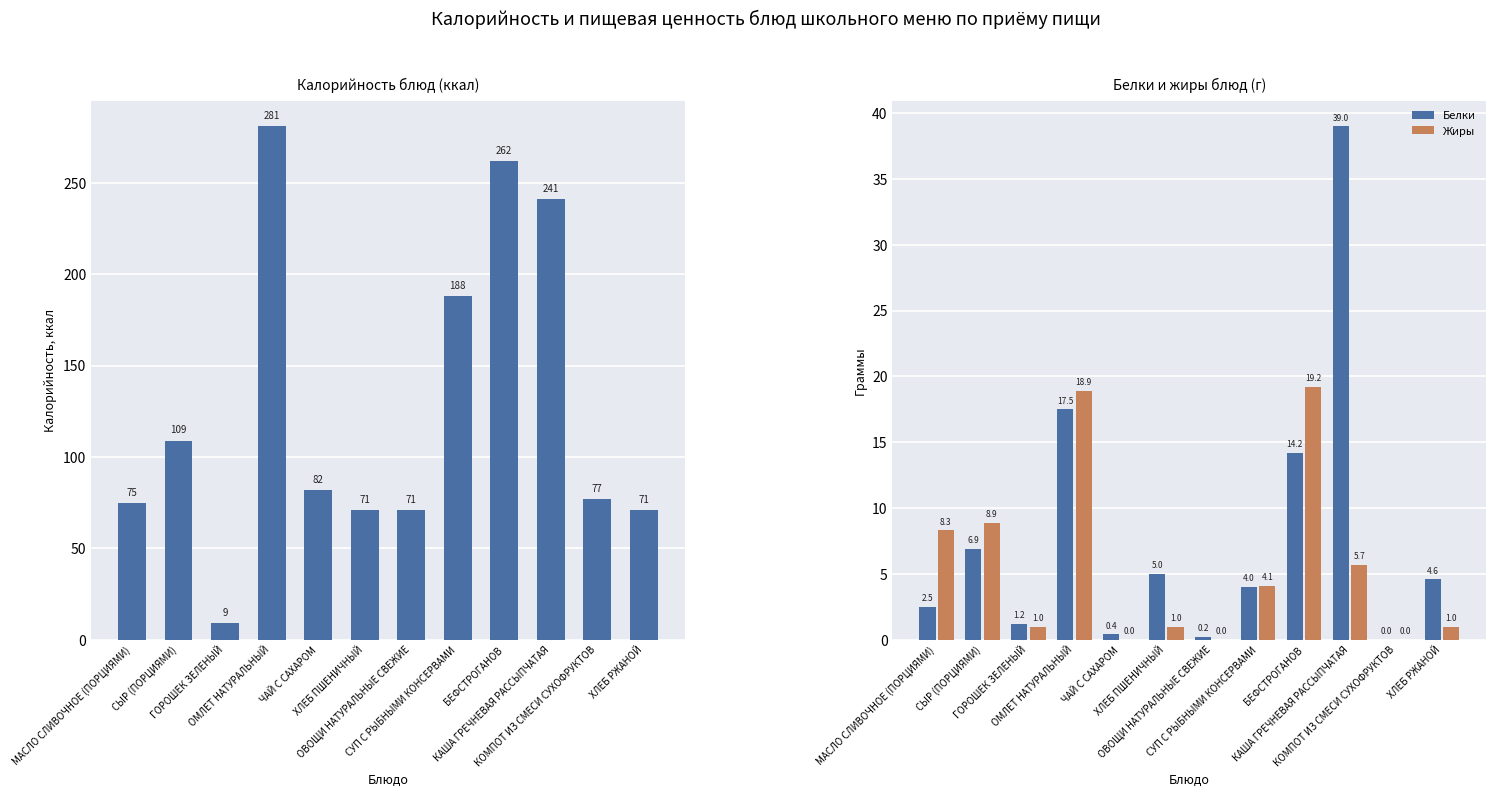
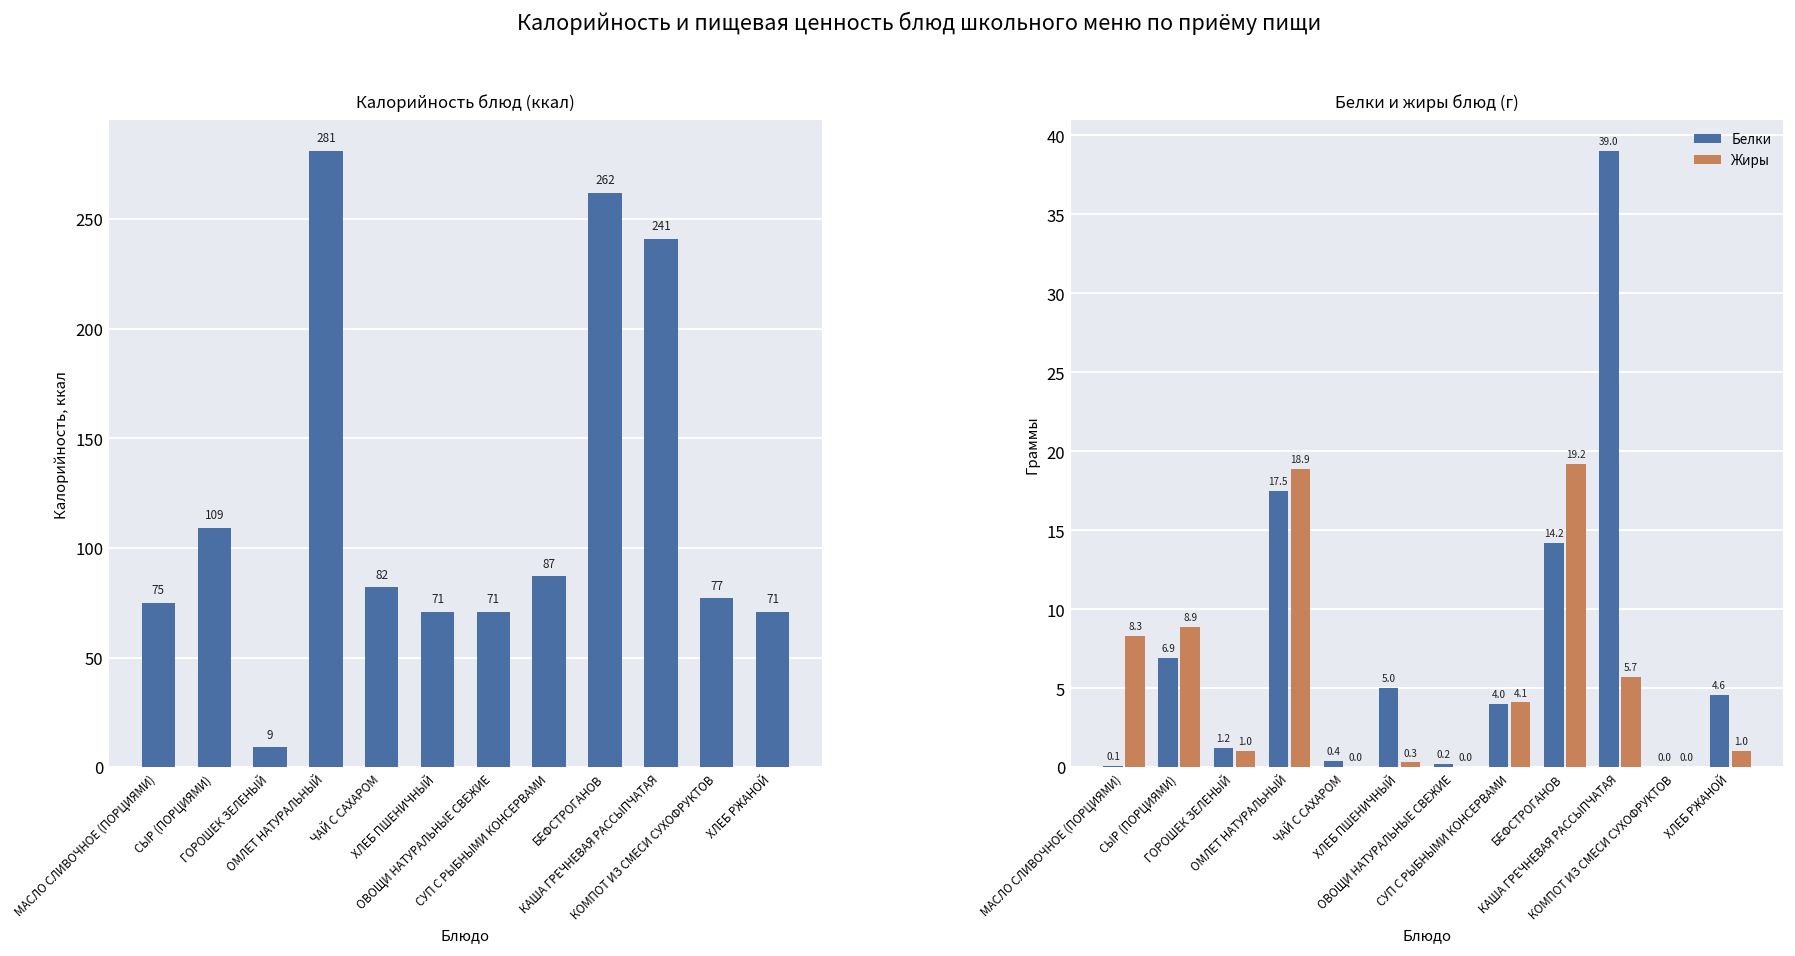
  {
    "Калорийность блюд (ккал)": {
      "МАСЛО СЛИВОЧНОЕ (ПОРЦИЯМИ)": 75,
      "СЫР (ПОРЦИЯМИ)": 109,
      "ГОРОШЕК ЗЕЛЕНЫЙ": 9,
      "ОМЛЕТ НАТУРАЛЬНЫЙ": 281,
      "ЧАЙ С САХАРОМ": 82,
      "ХЛЕБ ПШЕНИЧНЫЙ": 71,
      "ОВОЩИ НАТУРАЛЬНЫЕ СВЕЖИЕ": 71,
-     "СУП С РЫБНЫМИ КОНСЕРВАМИ": 188,
+     "СУП С РЫБНЫМИ КОНСЕРВАМИ": 87,
      "БЕФСТРОГАНОВ": 262,
      "КАША ГРЕЧНЕВАЯ РАССЫПЧАТАЯ": 241,
      "КОМПОТ ИЗ СМЕСИ СУХОФРУКТОВ": 77,
      "ХЛЕБ РЖАНОЙ": 71
    },
    "Белки и жиры блюд (г)": {
      "Белки": {
-       "МАСЛО СЛИВОЧНОЕ (ПОРЦИЯМИ)": 2.5,
+       "МАСЛО СЛИВОЧНОЕ (ПОРЦИЯМИ)": 0.1,
        "СЫР (ПОРЦИЯМИ)": 6.9,
        "ГОРОШЕК ЗЕЛЕНЫЙ": 1.2,
        "ОМЛЕТ НАТУРАЛЬНЫЙ": 17.5,
        "ЧАЙ С САХАРОМ": 0.4,
        "ХЛЕБ ПШЕНИЧНЫЙ": 5.0,
        "ОВОЩИ НАТУРАЛЬНЫЕ СВЕЖИЕ": 0.2,
        "СУП С РЫБНЫМИ КОНСЕРВАМИ": 4.0,
        "БЕФСТРОГАНОВ": 14.2,
        "КАША ГРЕЧНЕВАЯ РАССЫПЧАТАЯ": 39.0,
        "КОМПОТ ИЗ СМЕСИ СУХОФРУКТОВ": 0.0,
        "ХЛЕБ РЖАНОЙ": 4.6
      },
      "Жиры": {
        "МАСЛО СЛИВОЧНОЕ (ПОРЦИЯМИ)": 8.3,
        "СЫР (ПОРЦИЯМИ)": 8.9,
        "ГОРОШЕК ЗЕЛЕНЫЙ": 1.0,
        "ОМЛЕТ НАТУРАЛЬНЫЙ": 18.9,
        "ЧАЙ С САХАРОМ": 0.0,
-       "ХЛЕБ ПШЕНИЧНЫЙ": 1.0,
+       "ХЛЕБ ПШЕНИЧНЫЙ": 0.3,
        "ОВОЩИ НАТУРАЛЬНЫЕ СВЕЖИЕ": 0.0,
        "СУП С РЫБНЫМИ КОНСЕРВАМИ": 4.1,
        "БЕФСТРОГАНОВ": 19.2,
        "КАША ГРЕЧНЕВАЯ РАССЫПЧАТАЯ": 5.7,
        "КОМПОТ ИЗ СМЕСИ СУХОФРУКТОВ": 0.0,
        "ХЛЕБ РЖАНОЙ": 1.0
      }
    }
  }
